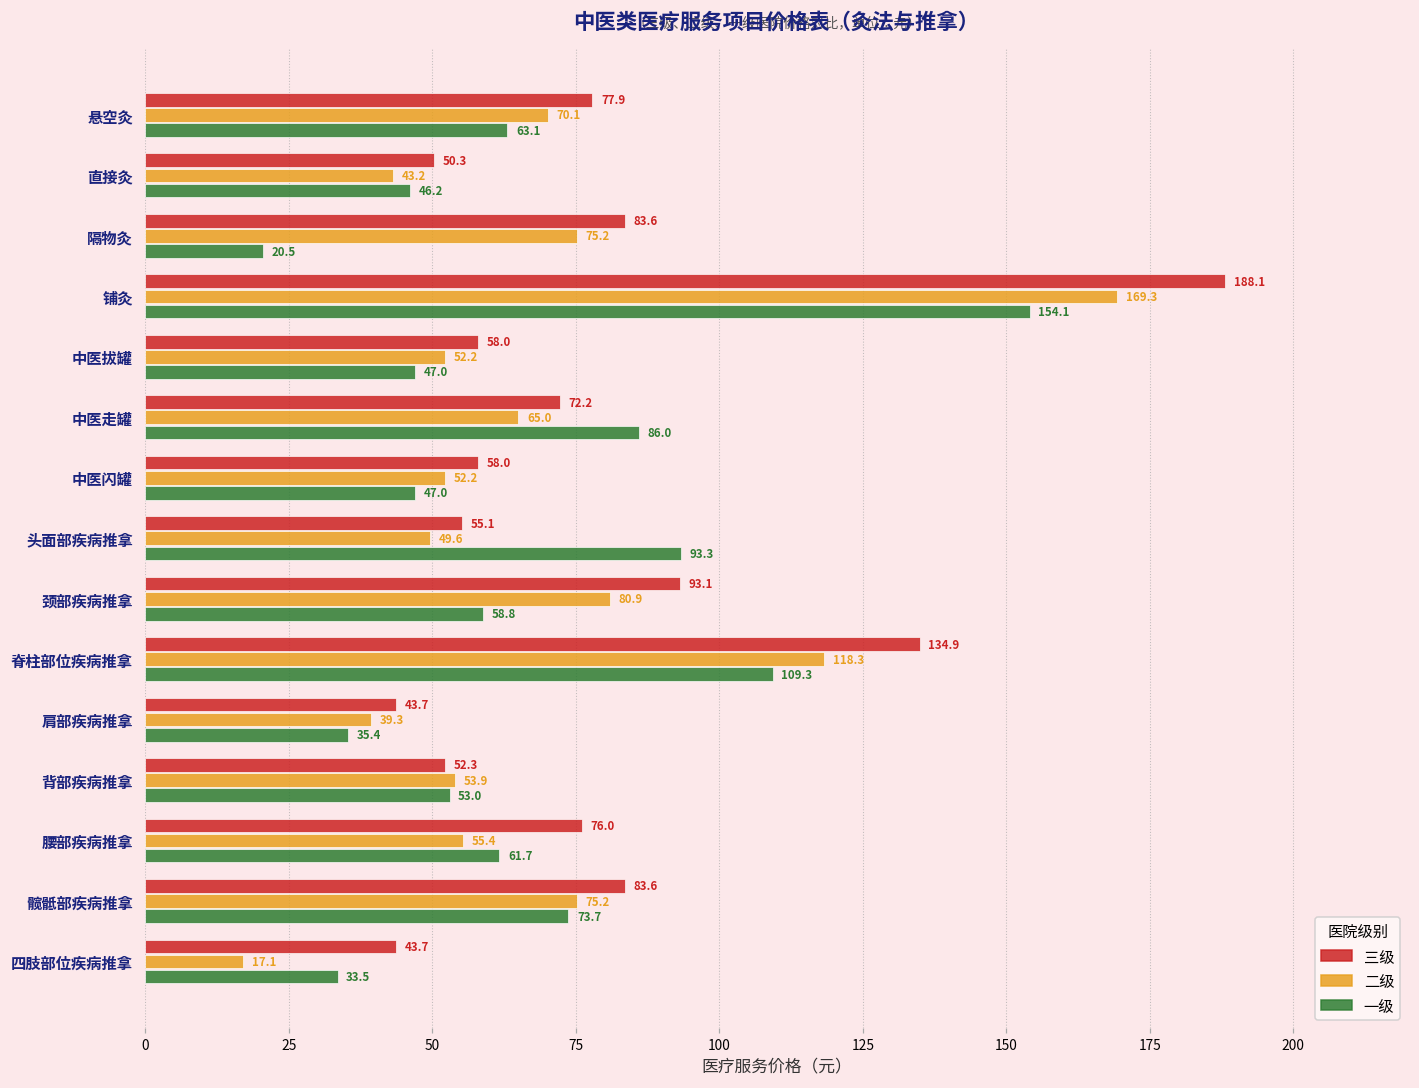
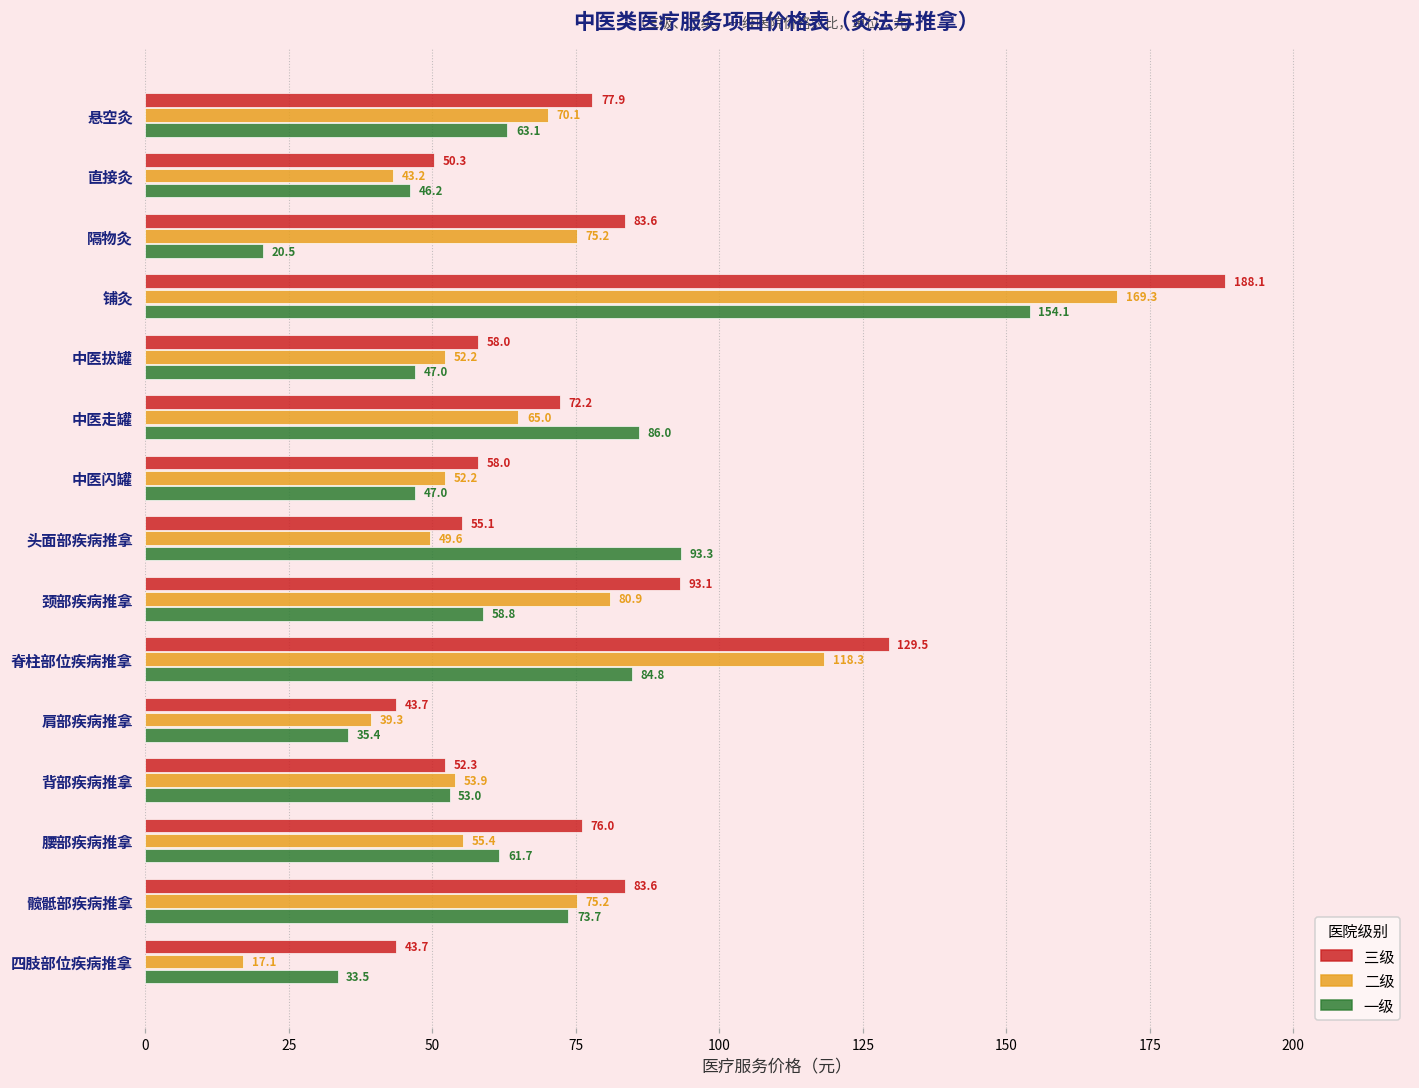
  {
    "三级": {
      "悬空灸": 77.9,
      "直接灸": 50.3,
      "隔物灸": 83.6,
      "铺灸": 188.1,
      "中医拔罐": 58.0,
      "中医走罐": 72.2,
      "中医闪罐": 58.0,
      "头面部疾病推拿": 55.1,
      "颈部疾病推拿": 93.1,
-     "脊柱部位疾病推拿": 134.9,
+     "脊柱部位疾病推拿": 129.5,
      "肩部疾病推拿": 43.7,
      "背部疾病推拿": 52.3,
      "腰部疾病推拿": 76.0,
      "髋骶部疾病推拿": 83.6,
      "四肢部位疾病推拿": 43.7
    },
    "二级": {
      "悬空灸": 70.1,
      "直接灸": 43.2,
      "隔物灸": 75.2,
      "铺灸": 169.3,
      "中医拔罐": 52.2,
      "中医走罐": 65.0,
      "中医闪罐": 52.2,
      "头面部疾病推拿": 49.6,
      "颈部疾病推拿": 80.9,
      "脊柱部位疾病推拿": 118.3,
      "肩部疾病推拿": 39.3,
      "背部疾病推拿": 53.9,
      "腰部疾病推拿": 55.4,
      "髋骶部疾病推拿": 75.2,
      "四肢部位疾病推拿": 17.1
    },
    "一级": {
      "悬空灸": 63.1,
      "直接灸": 46.2,
      "隔物灸": 20.5,
      "铺灸": 154.1,
      "中医拔罐": 47.0,
      "中医走罐": 86.0,
      "中医闪罐": 47.0,
      "头面部疾病推拿": 93.3,
      "颈部疾病推拿": 58.8,
-     "脊柱部位疾病推拿": 109.3,
+     "脊柱部位疾病推拿": 84.8,
      "肩部疾病推拿": 35.4,
      "背部疾病推拿": 53.0,
      "腰部疾病推拿": 61.7,
      "髋骶部疾病推拿": 73.7,
      "四肢部位疾病推拿": 33.5
    }
  }
